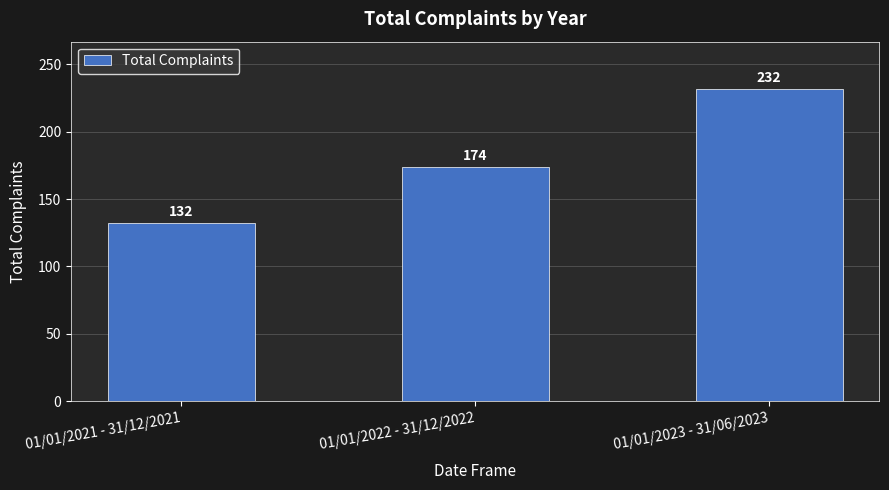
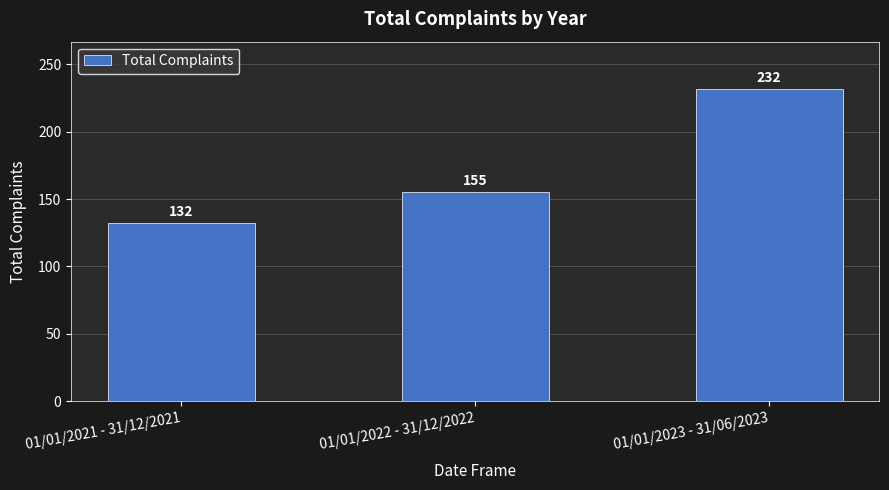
  {
    "01/01/2021 - 31/12/2021": 132,
-   "01/01/2022 - 31/12/2022": 174,
+   "01/01/2022 - 31/12/2022": 155,
    "01/01/2023 - 31/06/2023": 232
  }
